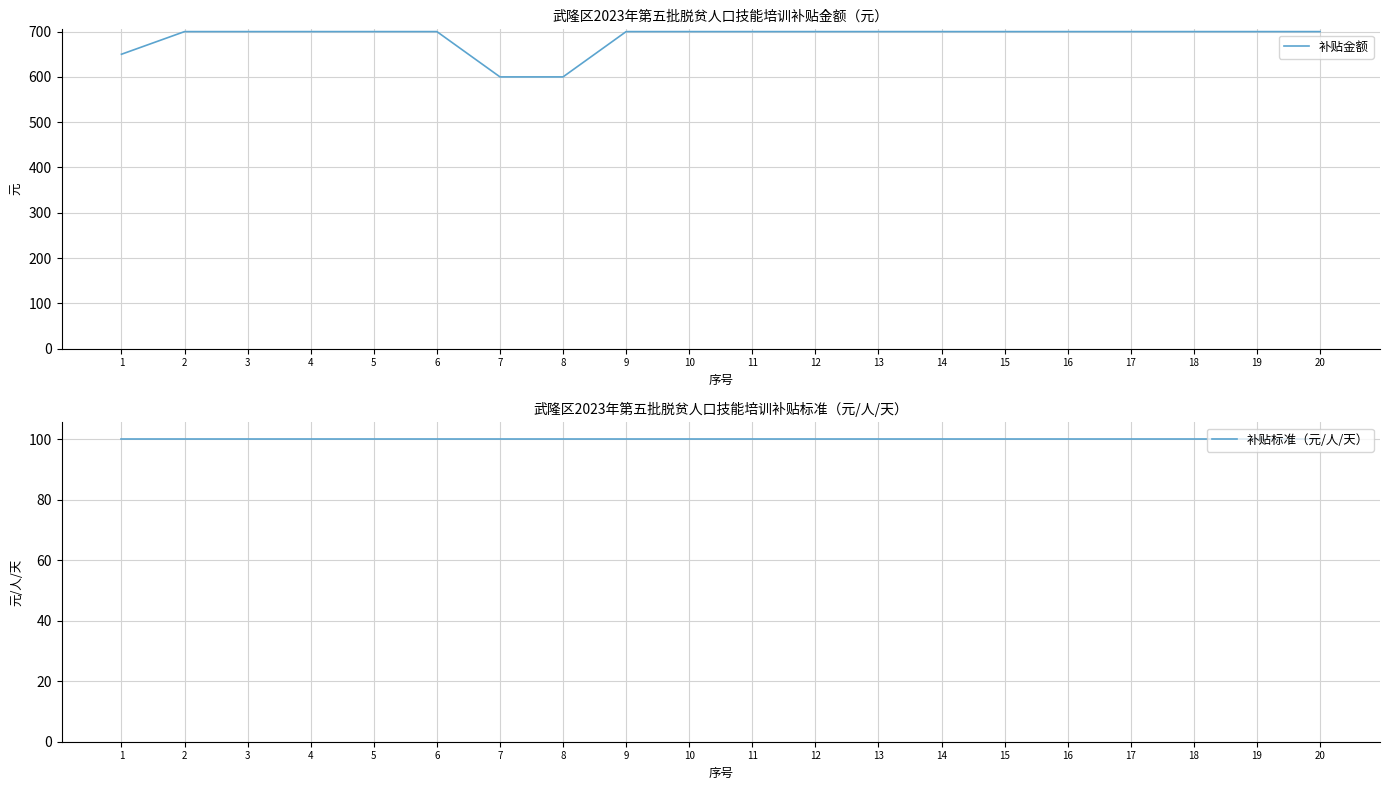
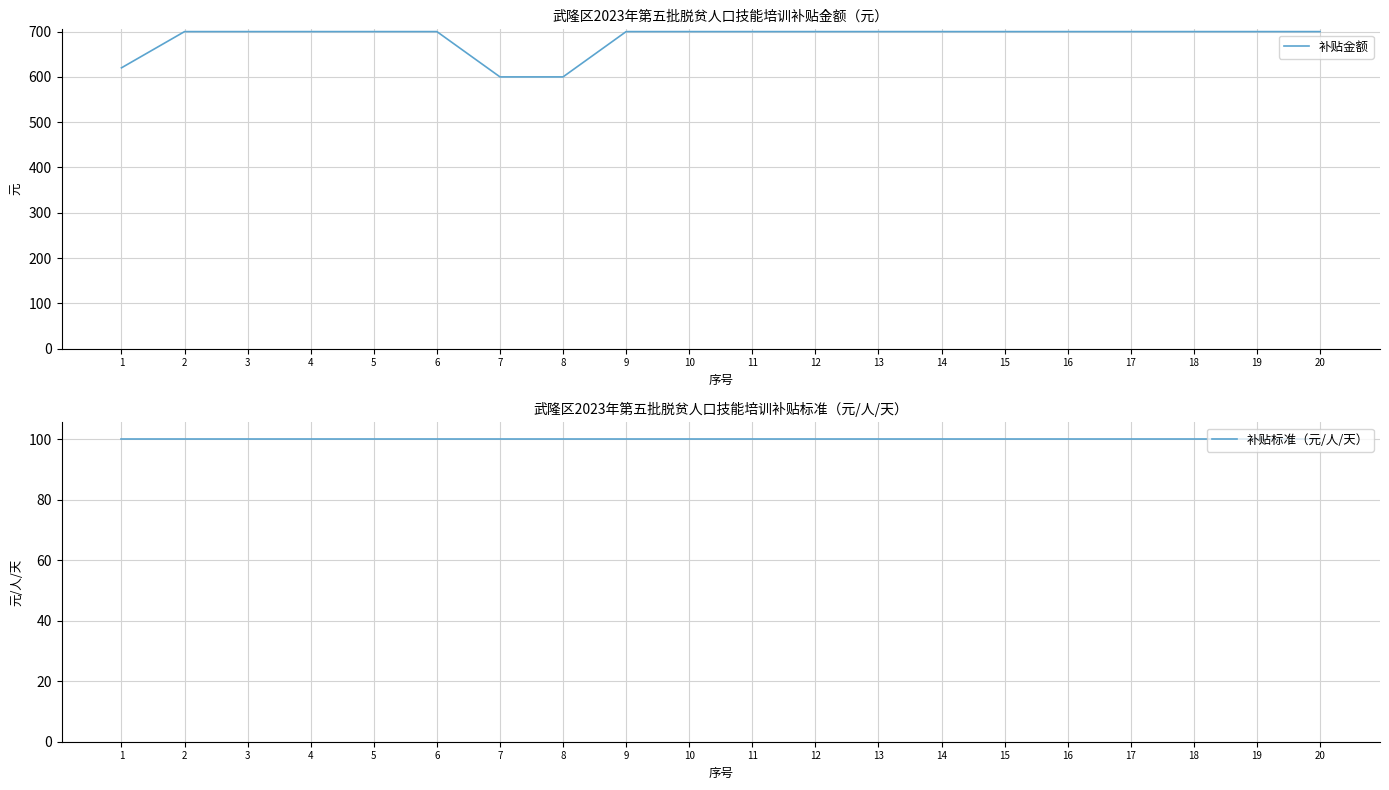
  {
    "武隆区2023年第五批脱贫人口技能培训补贴金额（元）": {
-     "1": 650,
+     "1": 620,
      "2": 700,
      "3": 700,
      "4": 700,
      "5": 700,
      "6": 700,
      "7": 600,
      "8": 600,
      "9": 700,
      "10": 700,
      "11": 700,
      "12": 700,
      "13": 700,
      "14": 700,
      "15": 700,
      "16": 700,
      "17": 700,
      "18": 700,
      "19": 700,
      "20": 700
    },
    "武隆区2023年第五批脱贫人口技能培训补贴标准（元/人/天）": {
      "1": 100,
      "2": 100,
      "3": 100,
      "4": 100,
      "5": 100,
      "6": 100,
      "7": 100,
      "8": 100,
      "9": 100,
      "10": 100,
      "11": 100,
      "12": 100,
      "13": 100,
      "14": 100,
      "15": 100,
      "16": 100,
      "17": 100,
      "18": 100
    }
  }
